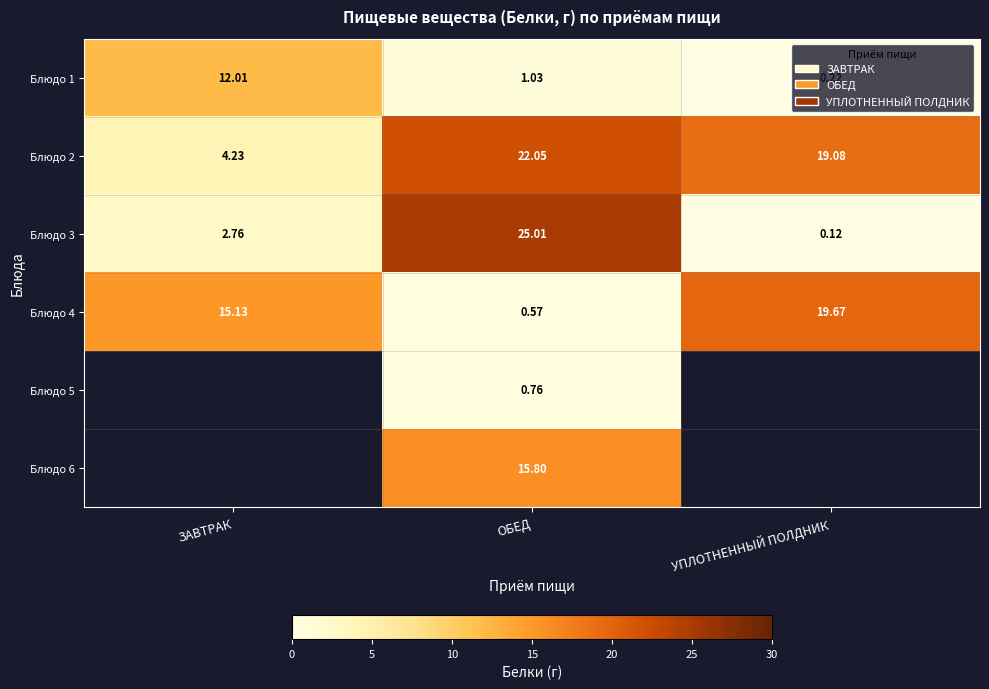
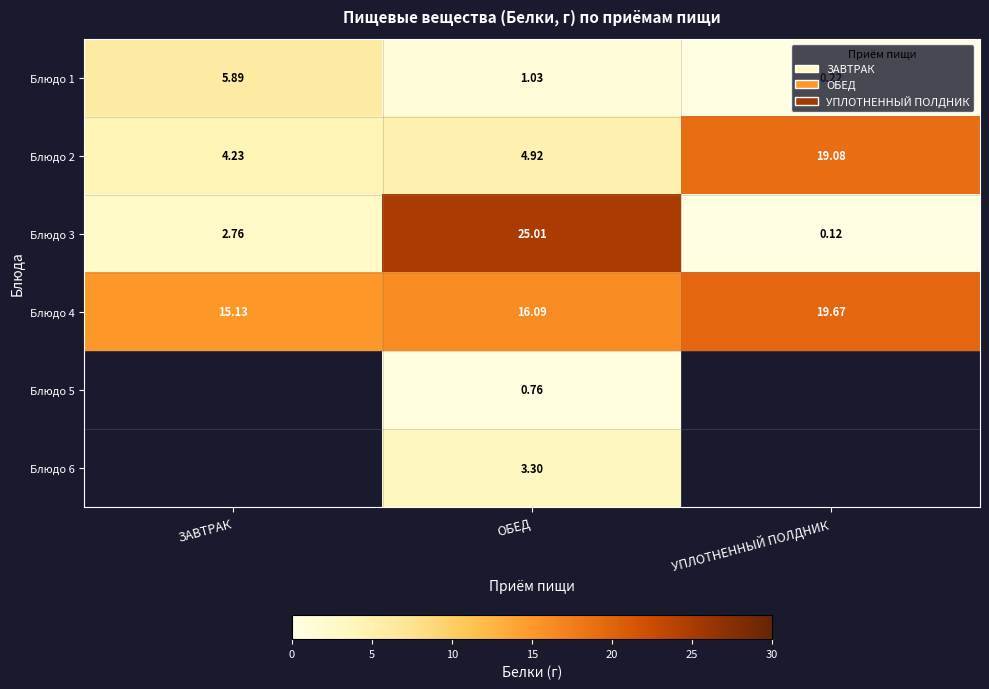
  {
    "Блюдо 1": {
-     "ЗАВТРАК": 12.01,
+     "ЗАВТРАК": 5.89,
      "ОБЕД": 1.03
    },
    "Блюдо 2": {
      "ЗАВТРАК": 4.23,
-     "ОБЕД": 22.05,
+     "ОБЕД": 4.92,
      "УПЛОТНЕННЫЙ ПОЛДНИК": 19.08
    },
    "Блюдо 3": {
      "ЗАВТРАК": 2.76,
      "ОБЕД": 25.01,
      "УПЛОТНЕННЫЙ ПОЛДНИК": 0.12
    },
    "Блюдо 4": {
      "ЗАВТРАК": 15.13,
-     "ОБЕД": 0.57,
+     "ОБЕД": 16.09,
      "УПЛОТНЕННЫЙ ПОЛДНИК": 19.67
    },
    "Блюдо 5": {
      "ОБЕД": 0.76
    },
    "Блюдо 6": {
-     "ОБЕД": 15.80
+     "ОБЕД": 3.30
    }
  }
